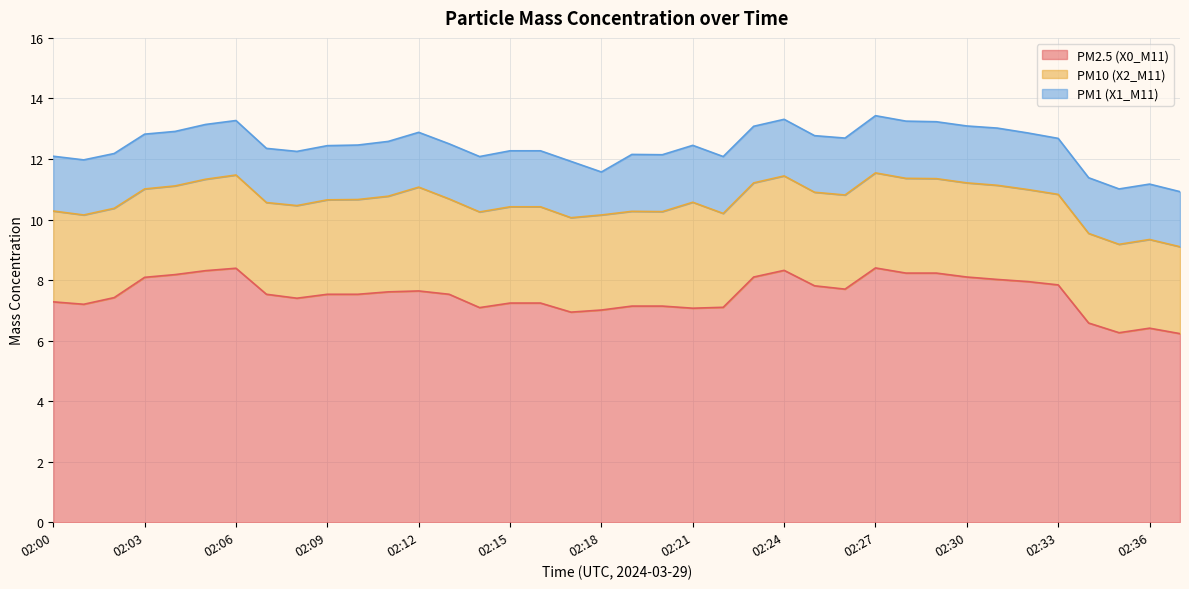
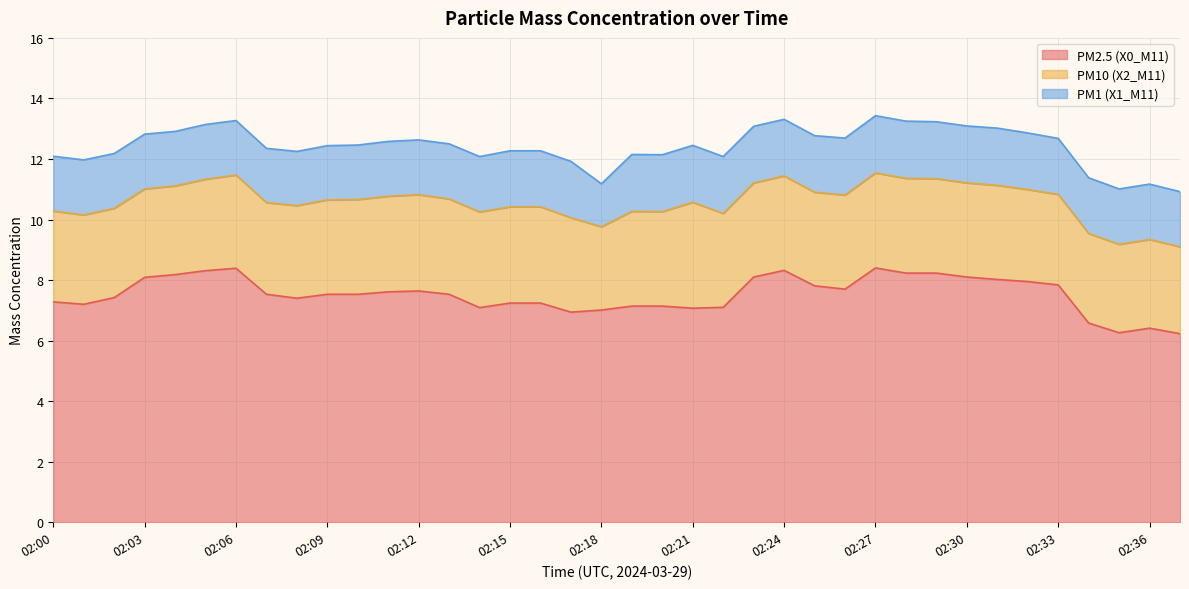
  {
    "PM2.5 (X0_M11)": {
      "02:00": 7.3,
      "02:03": 8.1,
      "02:06": 8.4,
      "02:09": 7.5,
      "02:12": 7.6,
      "02:15": 7.2,
      "02:18": 7.0,
      "02:21": 7.1,
      "02:24": 8.3,
      "02:27": 8.4,
      "02:30": 8.1,
      "02:33": 7.8,
      "02:36": 6.4
    },
    "PM10 (X2_M11)": {
      "02:00": 3.0,
      "02:03": 2.9,
      "02:06": 3.1,
      "02:09": 3.1,
-     "02:12": 3.4,
+     "02:12": 3.2,
      "02:15": 3.2,
-     "02:18": 3.1,
+     "02:18": 2.8,
      "02:21": 3.5,
      "02:24": 3.1,
      "02:27": 3.1,
      "02:30": 3.1,
      "02:33": 3.0,
      "02:36": 2.9
    },
    "PM1 (X1_M11)": {
      "02:00": 1.8,
      "02:03": 1.8,
      "02:06": 1.8,
      "02:09": 1.8,
      "02:12": 1.8,
      "02:15": 1.8,
      "02:18": 1.4,
      "02:21": 1.9,
      "02:24": 1.9,
      "02:27": 1.9,
      "02:30": 1.9,
      "02:33": 1.8,
      "02:36": 1.8
    }
  }
